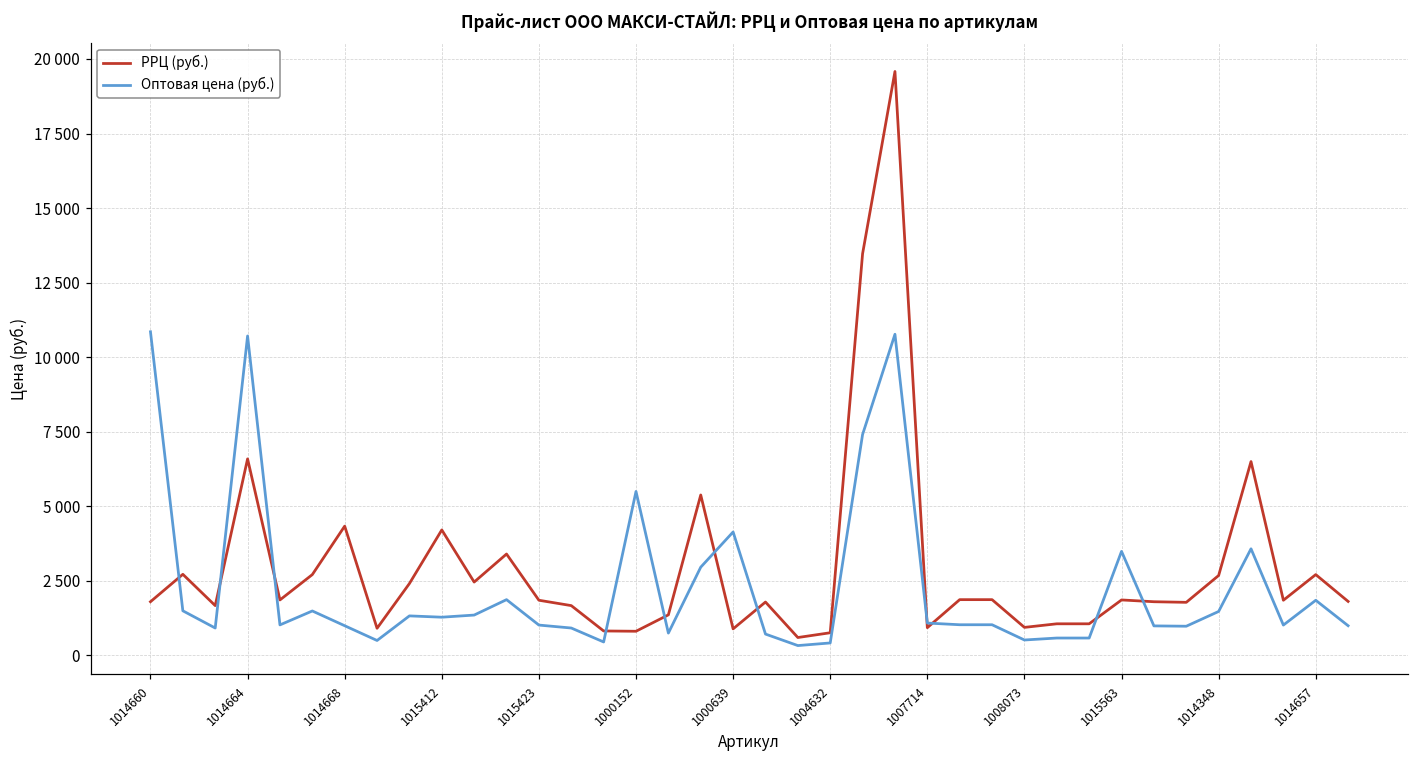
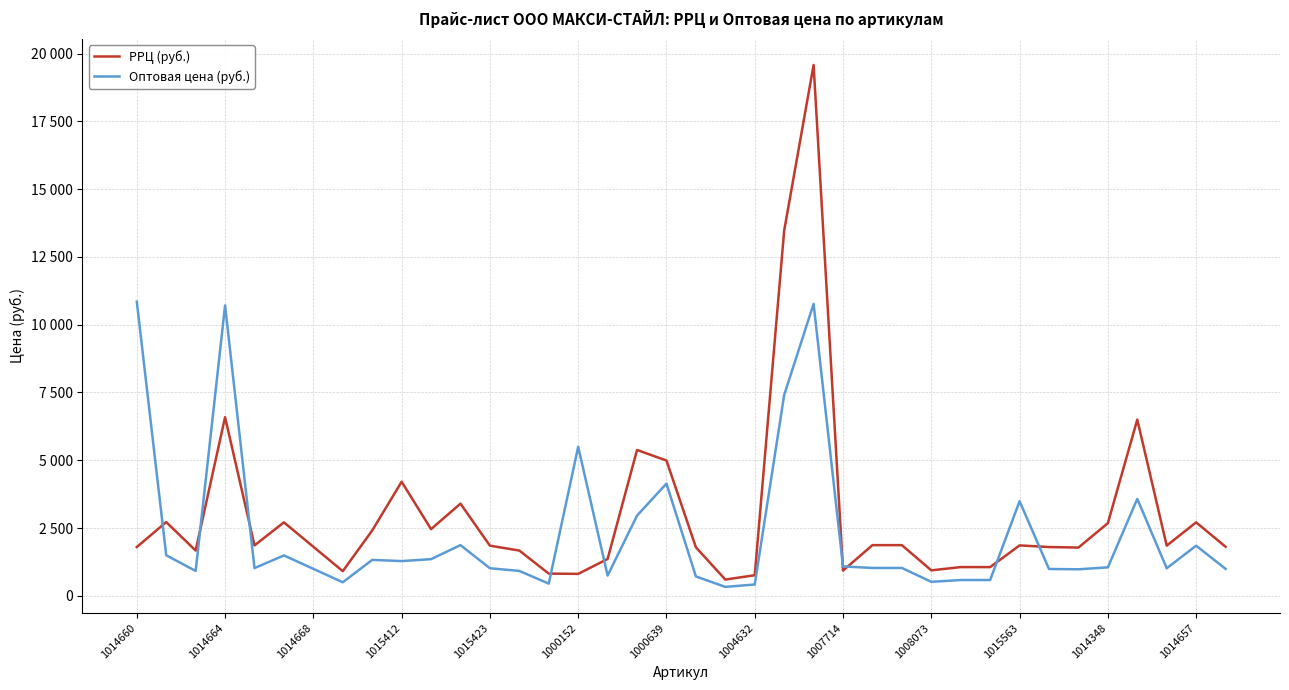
  {
    "РРЦ (руб.)": {
      "1014660": 1800,
      "1014664": 6600,
-     "1014668": 4300,
+     "1014668": 1800,
      "1015412": 4200,
      "1015423": 1900,
      "1000152": 800,
-     "1000639": 900,
+     "1000639": 5000,
      "1004632": 800,
      "1007714": 900,
      "1008073": 900,
      "1015563": 1900,
      "1014348": 2700,
      "1014657": 2700
    },
    "Оптовая цена (руб.)": {
      "1014660": 10900,
      "1014664": 10700,
      "1014668": 1000,
      "1015412": 1300,
      "1015423": 1000,
      "1000152": 5500,
      "1000639": 4100,
      "1004632": 400,
      "1007714": 1100,
      "1008073": 500,
      "1015563": 3500,
-     "1014348": 1500,
+     "1014348": 1100,
      "1014657": 1800
    }
  }
